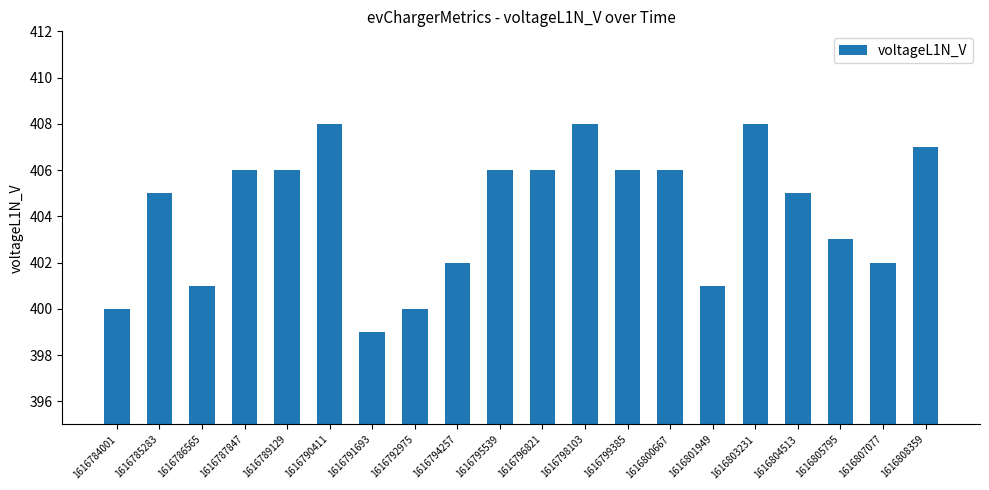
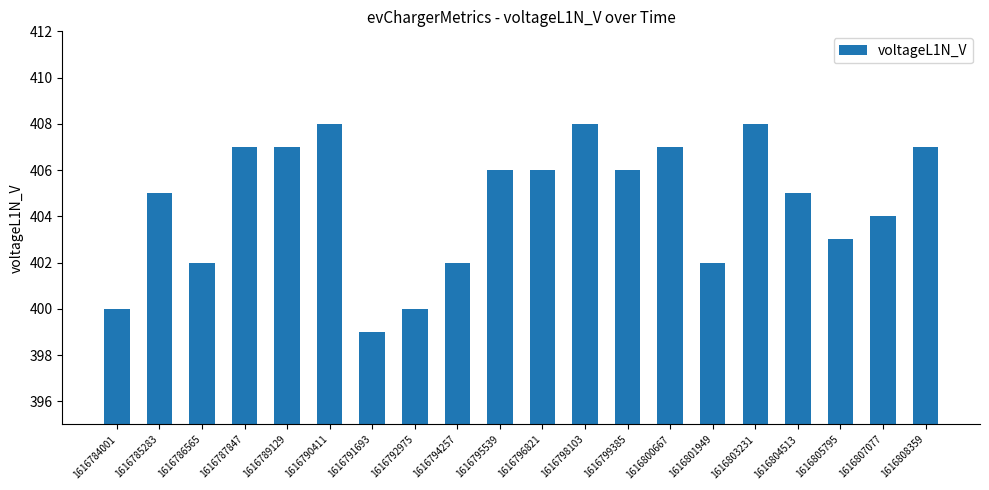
  {
    "1616784001": 400,
    "1616785283": 405,
-   "1616786565": 401,
-   "1616787847": 406,
-   "1616789129": 406,
+   "1616786565": 402,
+   "1616787847": 407,
+   "1616789129": 407,
    "1616790411": 408,
    "1616791693": 399,
    "1616792975": 400,
    "1616794257": 402,
    "1616795539": 406,
    "1616796821": 406,
    "1616798103": 408,
    "1616799385": 406,
-   "1616800667": 406,
-   "1616801949": 401,
+   "1616800667": 407,
+   "1616801949": 402,
    "1616803231": 408,
    "1616804513": 405,
    "1616805795": 403,
-   "1616807077": 402,
+   "1616807077": 404,
    "1616808359": 407
  }
